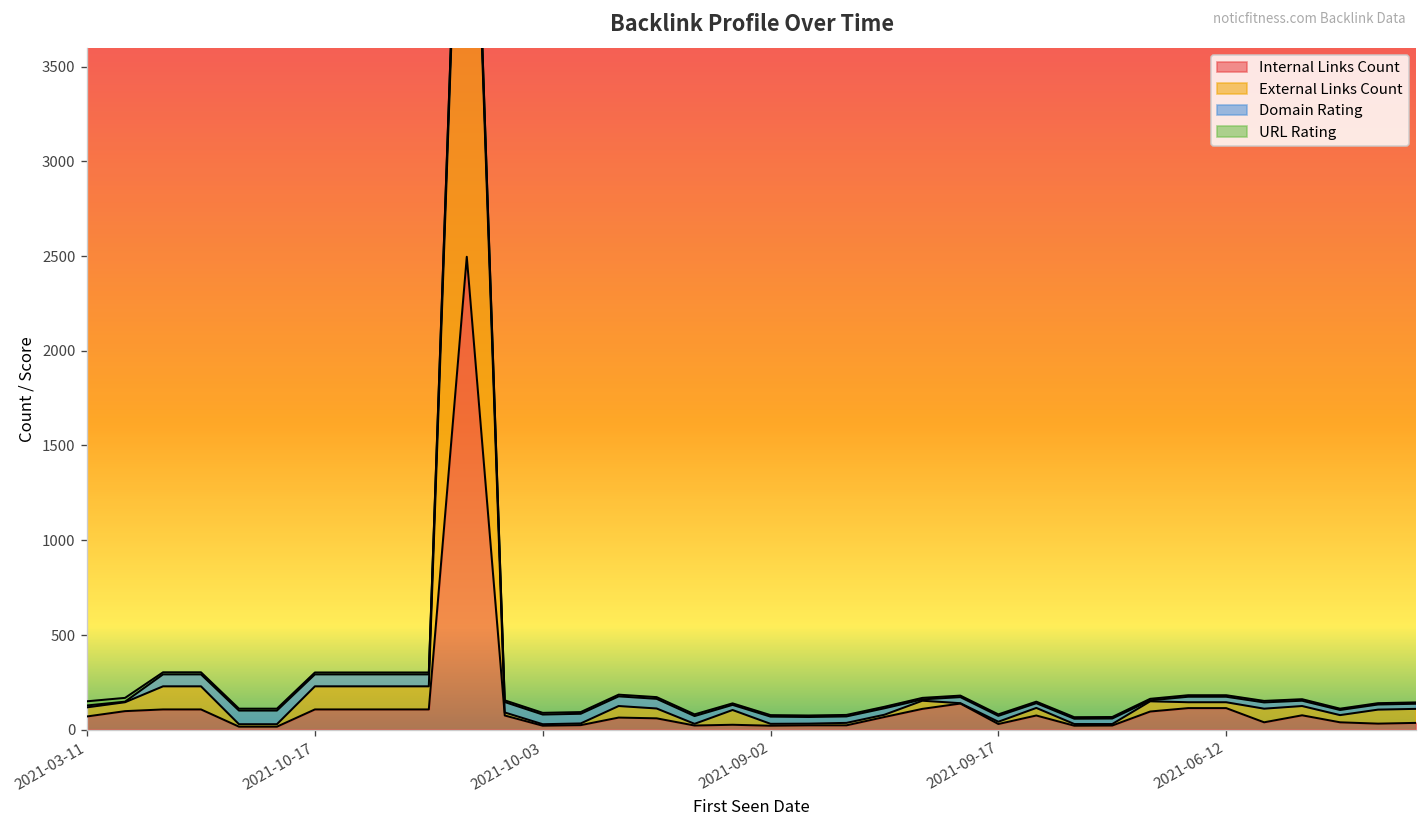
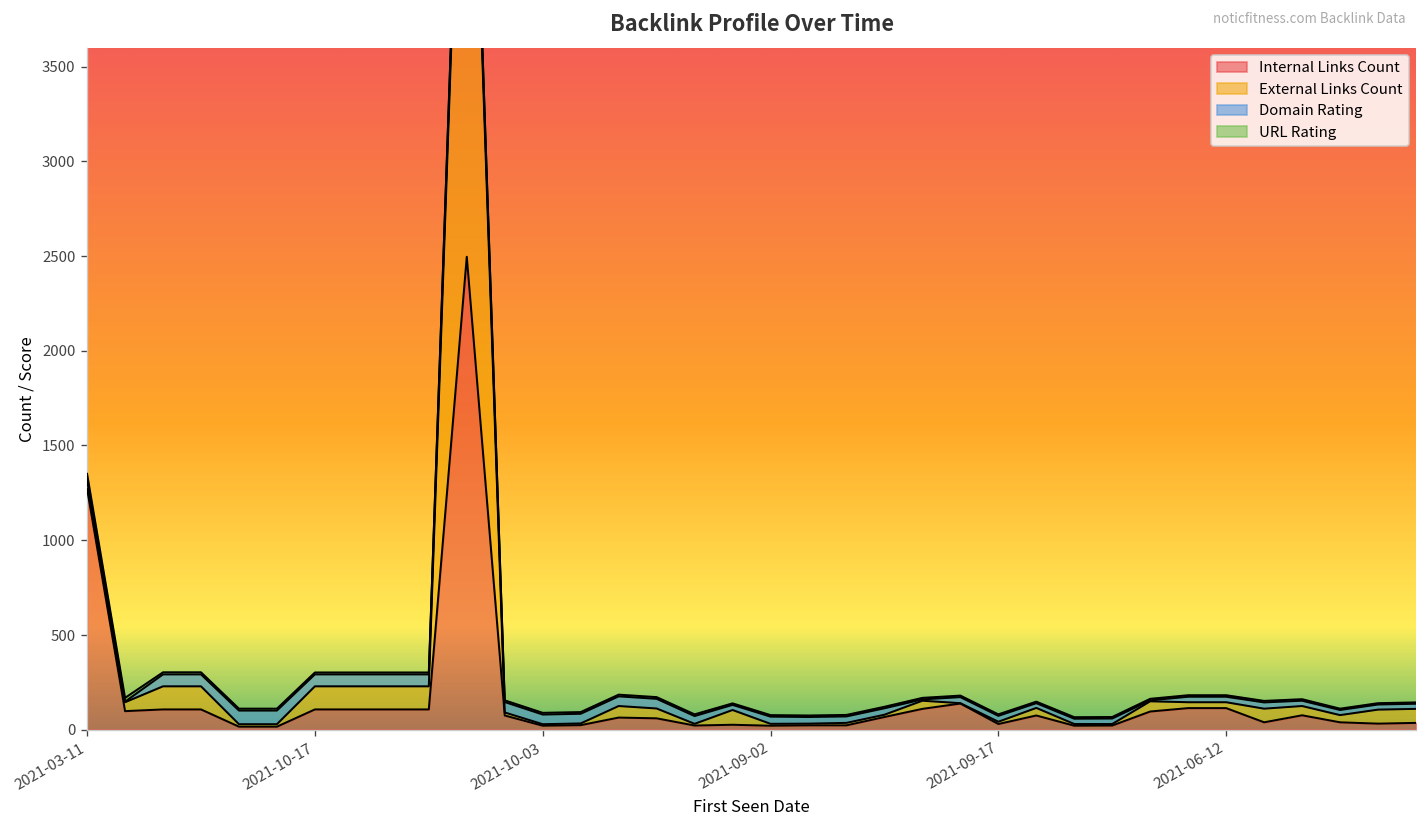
  {
    "Internal Links Count": {
-     "2021-03-11": 70
+     "2021-03-11": 1270
    },
    "URL Rating": {
      "2021-03-11": 20
    }
  }
